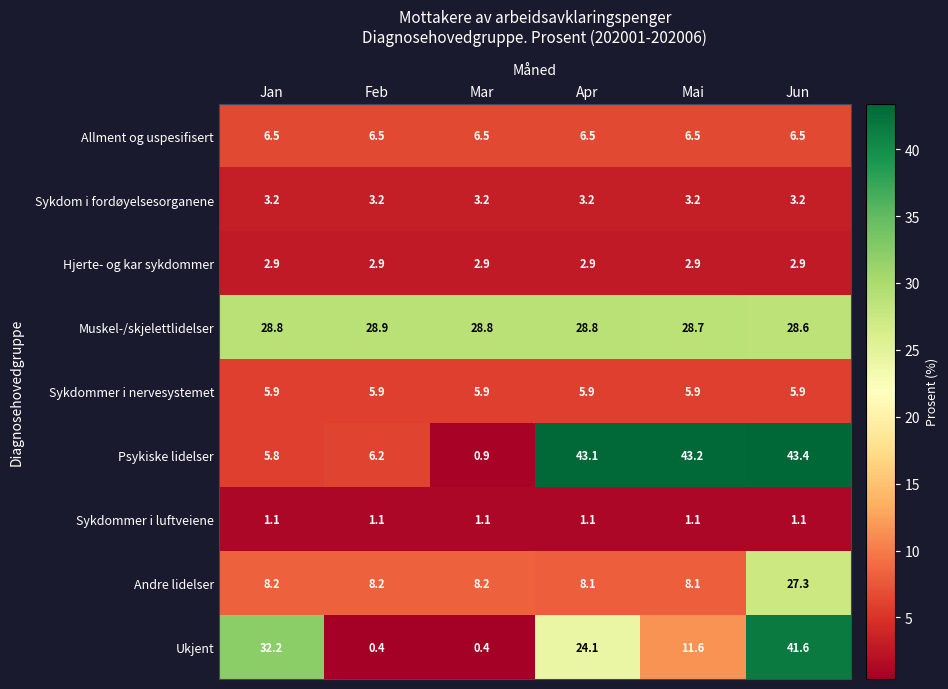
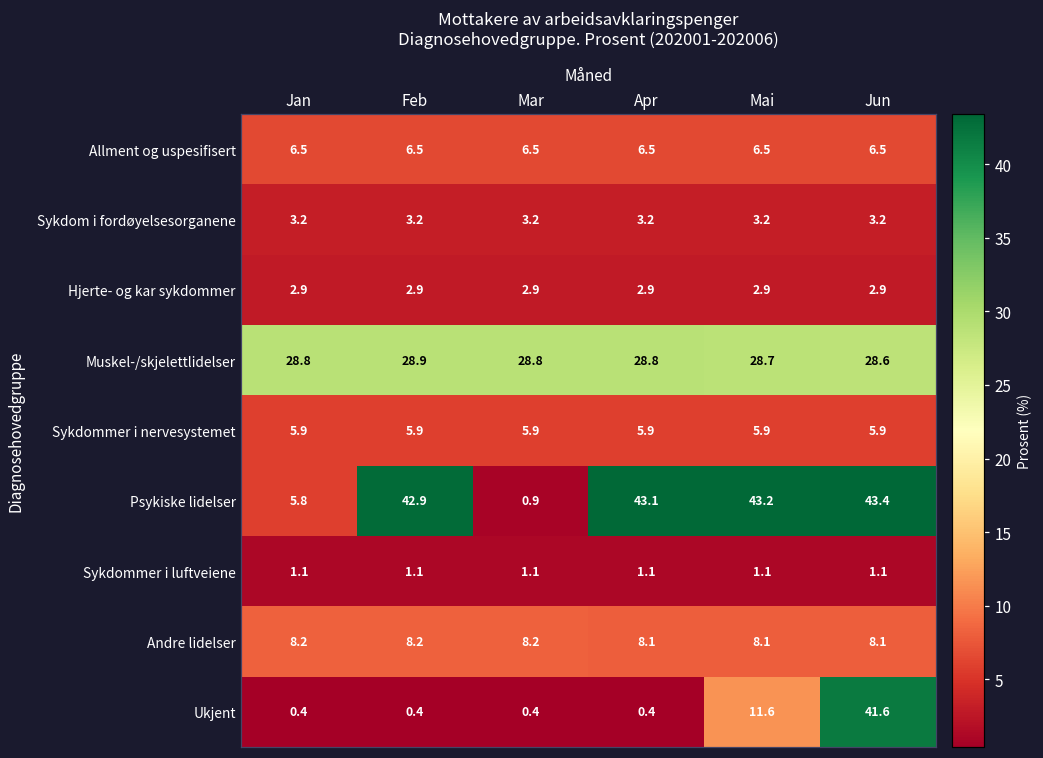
  {
    "Allment og uspesifisert": {
      "Jan": 6.5,
      "Feb": 6.5,
      "Mar": 6.5,
      "Apr": 6.5,
      "Mai": 6.5,
      "Jun": 6.5
    },
    "Sykdom i fordøyelsesorganene": {
      "Jan": 3.2,
      "Feb": 3.2,
      "Mar": 3.2,
      "Apr": 3.2,
      "Mai": 3.2,
      "Jun": 3.2
    },
    "Hjerte- og kar sykdommer": {
      "Jan": 2.9,
      "Feb": 2.9,
      "Mar": 2.9,
      "Apr": 2.9,
      "Mai": 2.9,
      "Jun": 2.9
    },
    "Muskel-/skjelettlidelser": {
      "Jan": 28.8,
      "Feb": 28.9,
      "Mar": 28.8,
      "Apr": 28.8,
      "Mai": 28.7,
      "Jun": 28.6
    },
    "Sykdommer i nervesystemet": {
      "Jan": 5.9,
      "Feb": 5.9,
      "Mar": 5.9,
      "Apr": 5.9,
      "Mai": 5.9,
      "Jun": 5.9
    },
    "Psykiske lidelser": {
      "Jan": 5.8,
-     "Feb": 6.2,
+     "Feb": 42.9,
      "Mar": 0.9,
      "Apr": 43.1,
      "Mai": 43.2,
      "Jun": 43.4
    },
    "Sykdommer i luftveiene": {
      "Jan": 1.1,
      "Feb": 1.1,
      "Mar": 1.1,
      "Apr": 1.1,
      "Mai": 1.1,
      "Jun": 1.1
    },
    "Andre lidelser": {
      "Jan": 8.2,
      "Feb": 8.2,
      "Mar": 8.2,
      "Apr": 8.1,
      "Mai": 8.1,
-     "Jun": 27.3
+     "Jun": 8.1
    },
    "Ukjent": {
-     "Jan": 32.2,
+     "Jan": 0.4,
      "Feb": 0.4,
      "Mar": 0.4,
-     "Apr": 24.1,
+     "Apr": 0.4,
      "Mai": 11.6,
      "Jun": 41.6
    }
  }
